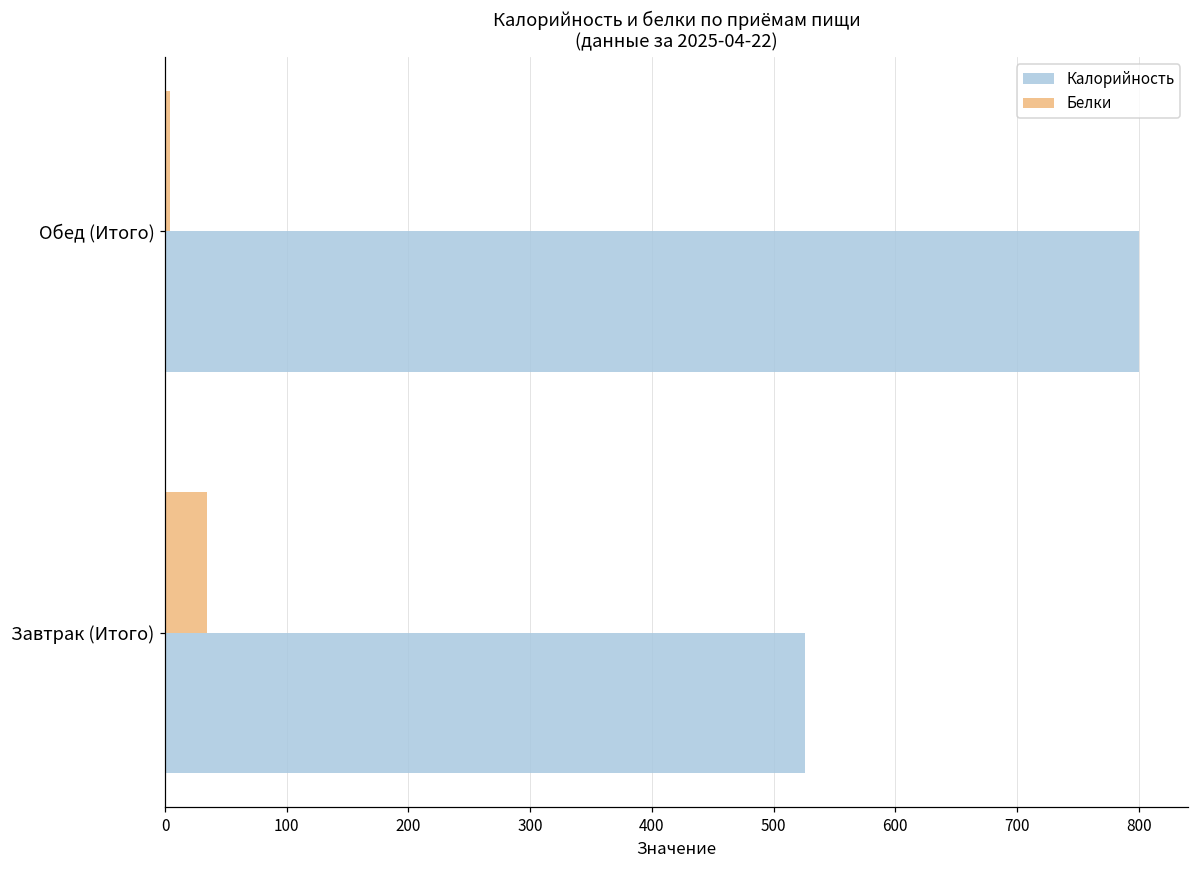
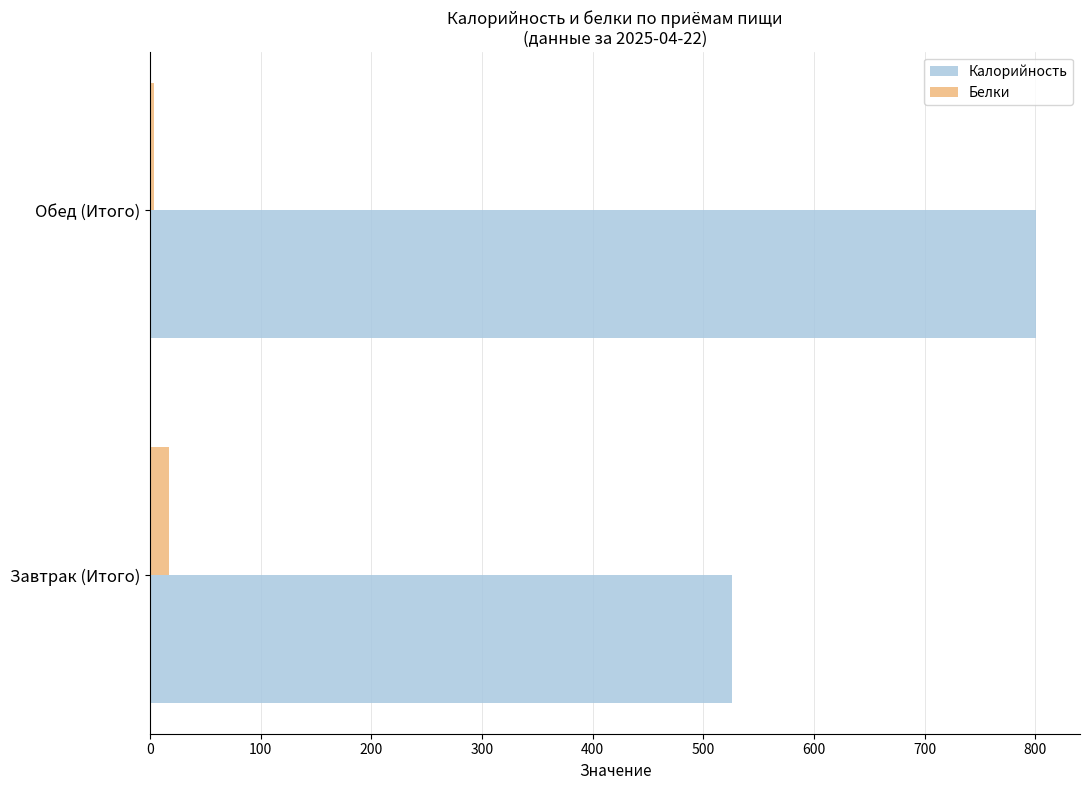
  {
    "Калорийность": {
      "Обед (Итого)": 801,
      "Завтрак (Итого)": 526
    },
    "Белки": {
      "Обед (Итого)": 4,
-     "Завтрак (Итого)": 35
+     "Завтрак (Итого)": 17
    }
  }
